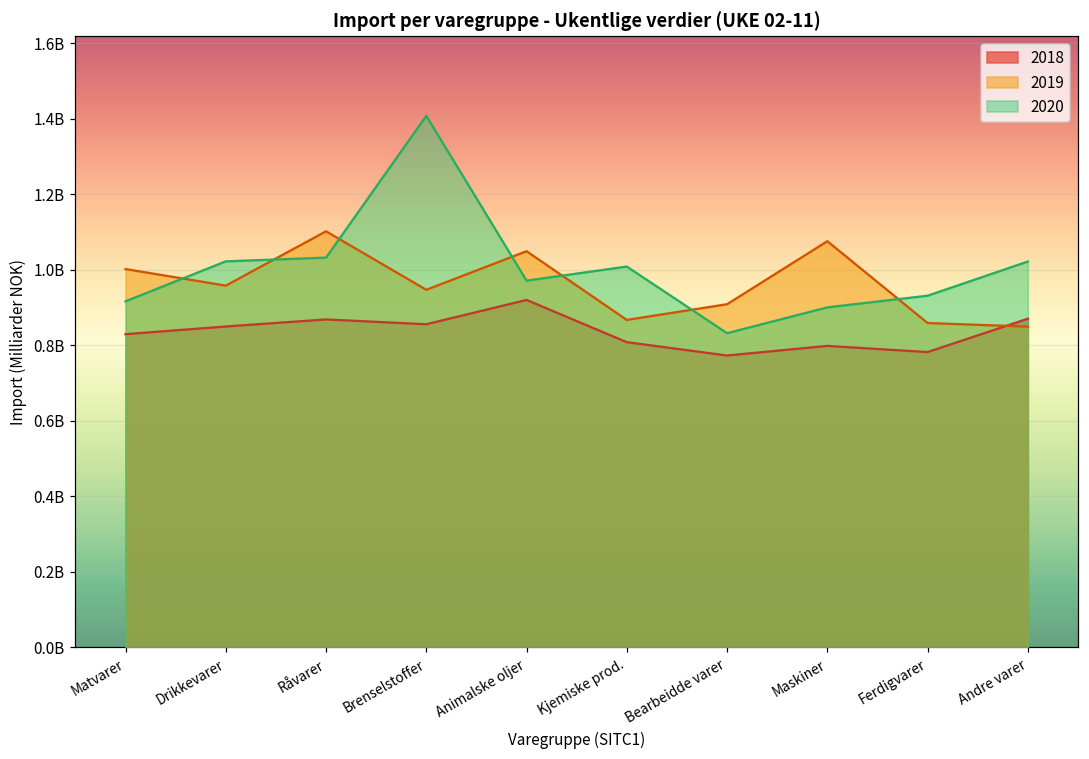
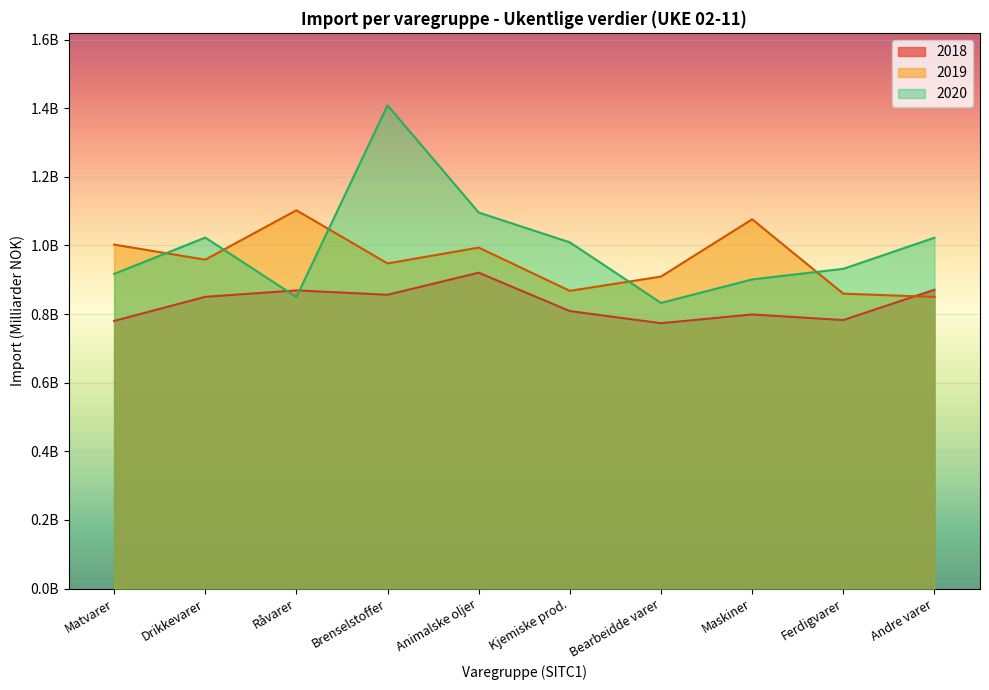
  {
    "2018": {
-     "Matvarer": 830000000,
+     "Matvarer": 780000000,
      "Drikkevarer": 850000000,
      "Råvarer": 870000000,
      "Brenselstoffer": 860000000,
      "Animalske oljer": 920000000,
      "Kjemiske prod.": 810000000,
      "Bearbeidde varer": 770000000,
      "Maskiner": 800000000,
      "Ferdigvarer": 780000000,
      "Andre varer": 870000000
    },
    "2019": {
      "Matvarer": 1000000000,
      "Drikkevarer": 960000000,
      "Råvarer": 1100000000,
      "Brenselstoffer": 950000000,
-     "Animalske oljer": 1050000000,
+     "Animalske oljer": 990000000,
      "Kjemiske prod.": 870000000,
      "Bearbeidde varer": 910000000,
      "Maskiner": 1080000000,
      "Ferdigvarer": 860000000,
      "Andre varer": 850000000
    },
    "2020": {
      "Matvarer": 920000000,
      "Drikkevarer": 1020000000,
-     "Råvarer": 1030000000,
+     "Råvarer": 850000000,
      "Brenselstoffer": 1410000000,
-     "Animalske oljer": 970000000,
+     "Animalske oljer": 1100000000,
      "Kjemiske prod.": 1010000000,
      "Bearbeidde varer": 830000000,
      "Maskiner": 900000000,
      "Ferdigvarer": 930000000,
      "Andre varer": 1020000000
    }
  }
